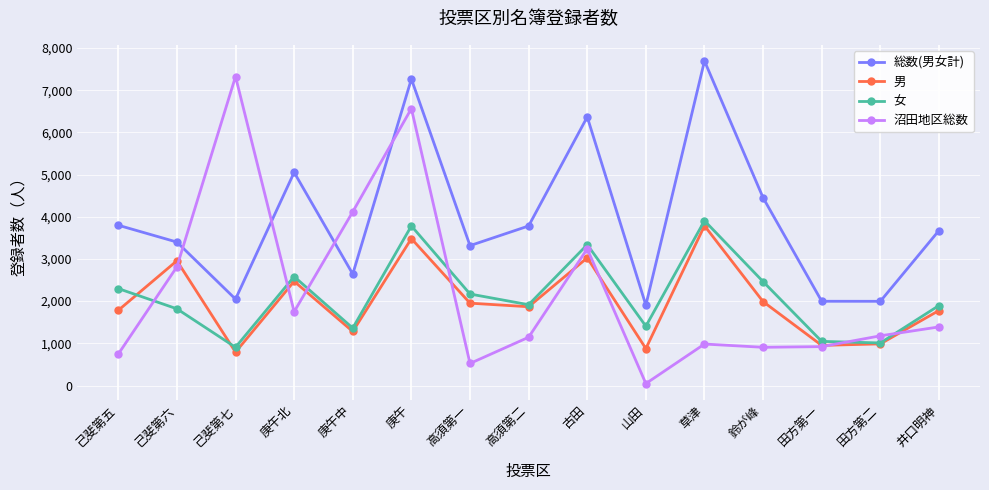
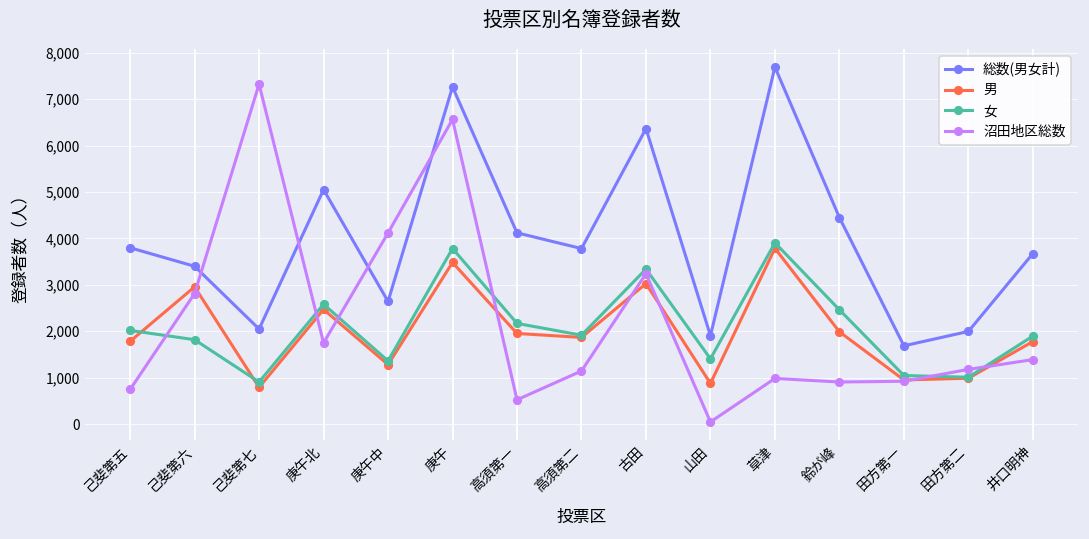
  {
    "総数(男女計)": {
      "己斐第五": "3,800",
      "己斐第六": "3,400",
      "己斐第七": "2,000",
      "庚午北": "5,100",
      "庚午中": "2,600",
      "庚午": "7,300",
-     "高須第一": "3,300",
+     "高須第一": "4,100",
      "高須第二": "3,800",
      "古田": "6,400",
      "山田": "1,900",
      "草津": "7,700",
      "鈴が峰": "4,500",
-     "田方第一": "2,000",
+     "田方第一": "1,700",
      "田方第二": "2,000",
      "井口明神": "3,700"
    },
    "男": {
      "己斐第五": "1,800",
      "己斐第六": "3,000",
      "己斐第七": "800",
      "庚午北": "2,500",
      "庚午中": "1,300",
      "庚午": "3,500",
      "高須第一": "2,000",
      "古田": "3,000",
      "山田": "900",
      "草津": "3,800",
      "鈴が峰": "2,000",
      "井口明神": "1,800"
    },
    "女": {
-     "己斐第五": "2,300",
+     "己斐第五": "2,000",
      "己斐第六": "1,800",
      "己斐第七": "900",
      "庚午北": "2,600",
      "庚午中": "1,400",
      "庚午": "3,800",
      "高須第一": "2,200",
      "古田": "3,300",
      "山田": "1,400",
      "草津": "3,900",
      "鈴が峰": "2,500",
      "田方第一": "1,000",
      "井口明神": "1,900"
    },
    "沼田地区総数": {
      "己斐第五": "700",
      "己斐第六": "2,800",
      "己斐第七": "7,300",
      "庚午北": "1,700",
      "庚午中": "4,100",
      "庚午": "6,600",
      "高須第一": "500",
      "高須第二": "1,100",
      "古田": "3,200",
      "山田": "0",
      "草津": "1,000",
      "鈴が峰": "900",
      "田方第二": "1,200",
      "井口明神": "1,400"
    }
  }
